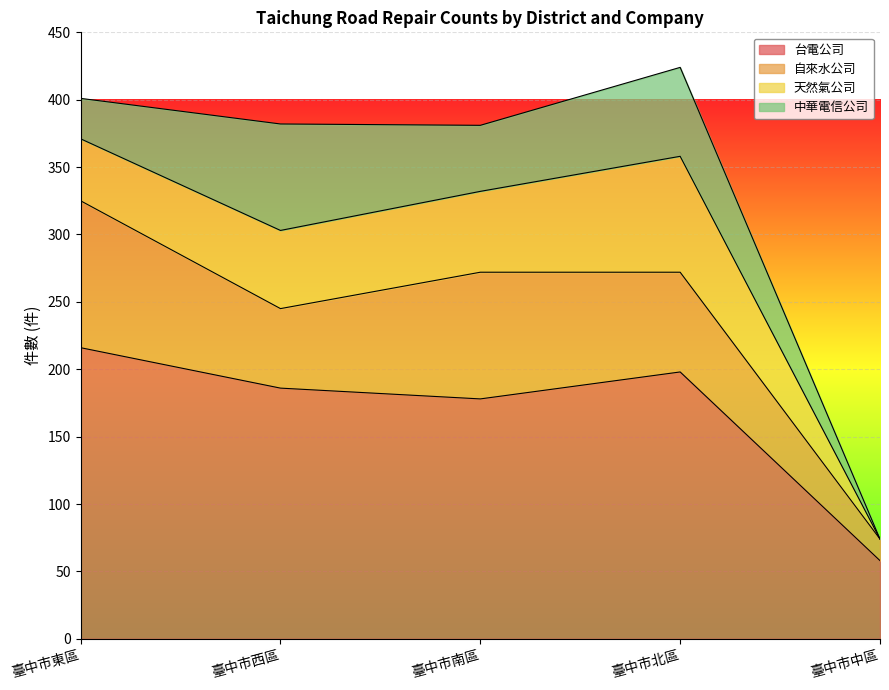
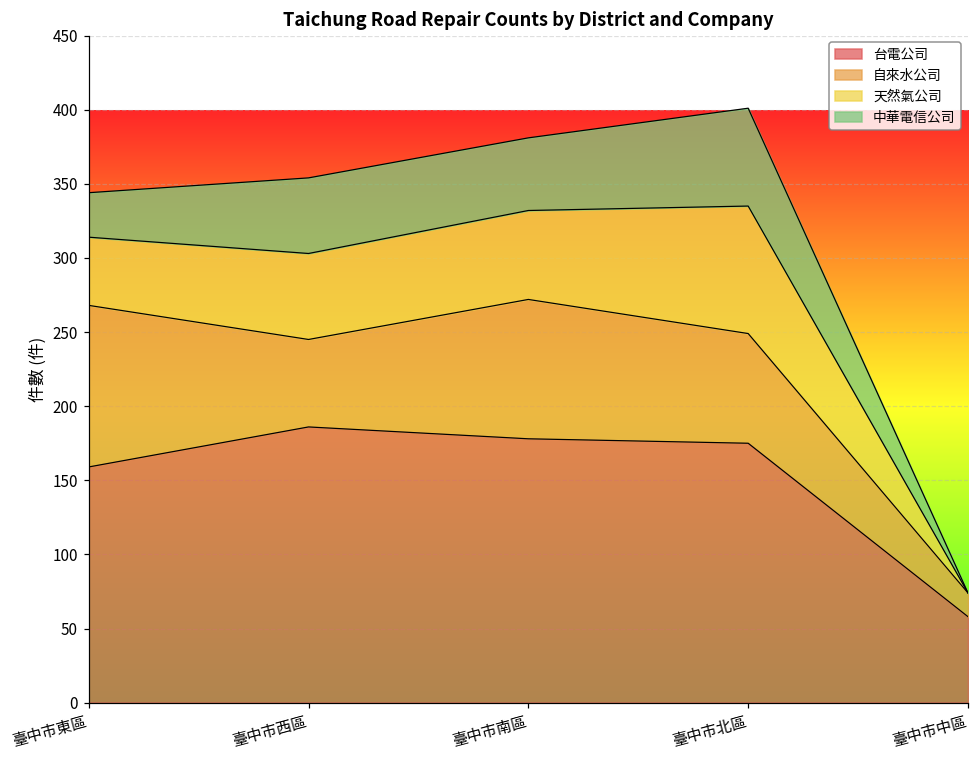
  {
    "台電公司": {
-     "臺中市東區": 216,
+     "臺中市東區": 159,
      "臺中市西區": 186,
      "臺中市南區": 178,
-     "臺中市北區": 198,
+     "臺中市北區": 175,
      "臺中市中區": 58
    },
    "中華電信公司": {
      "臺中市東區": 30,
-     "臺中市西區": 79,
+     "臺中市西區": 51,
      "臺中市南區": 49,
      "臺中市北區": 66
    }
  }
